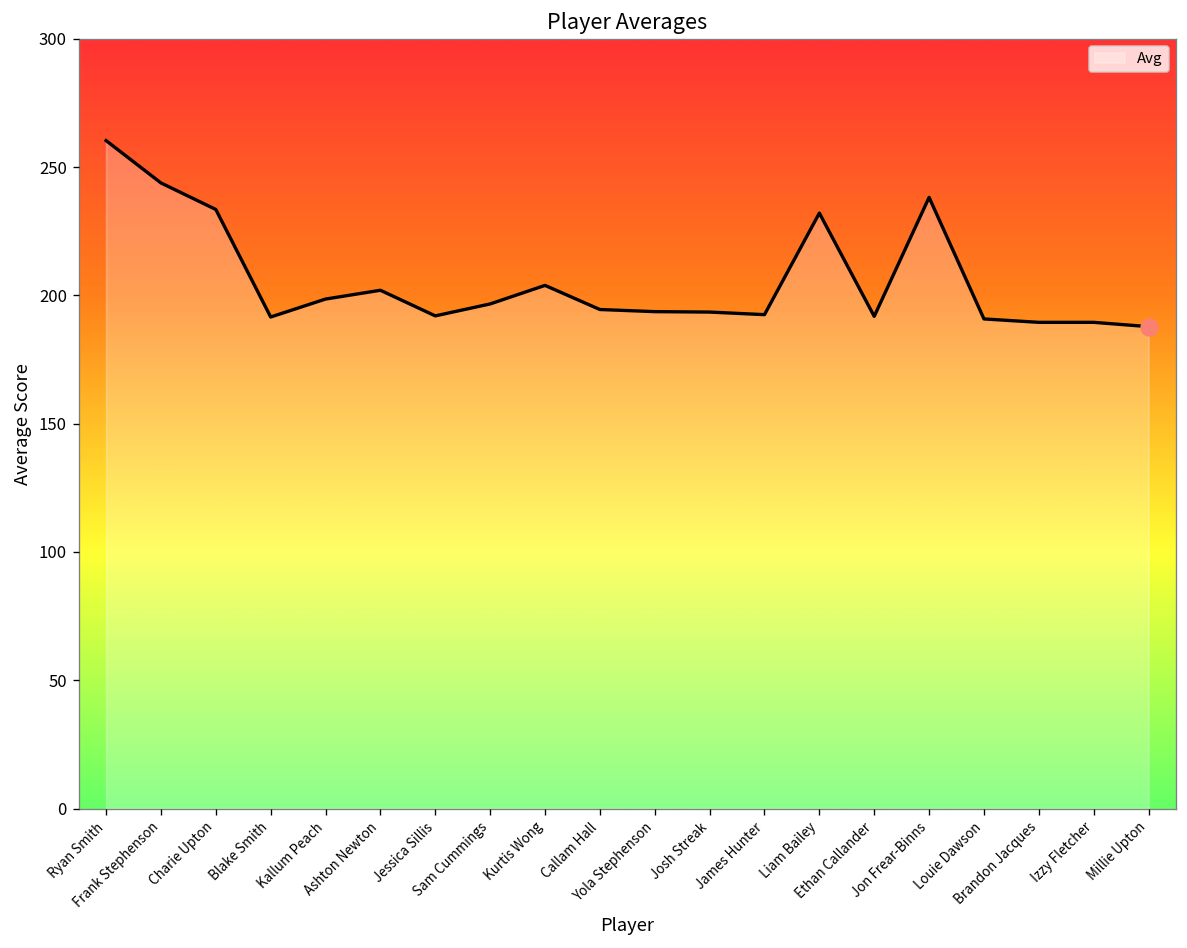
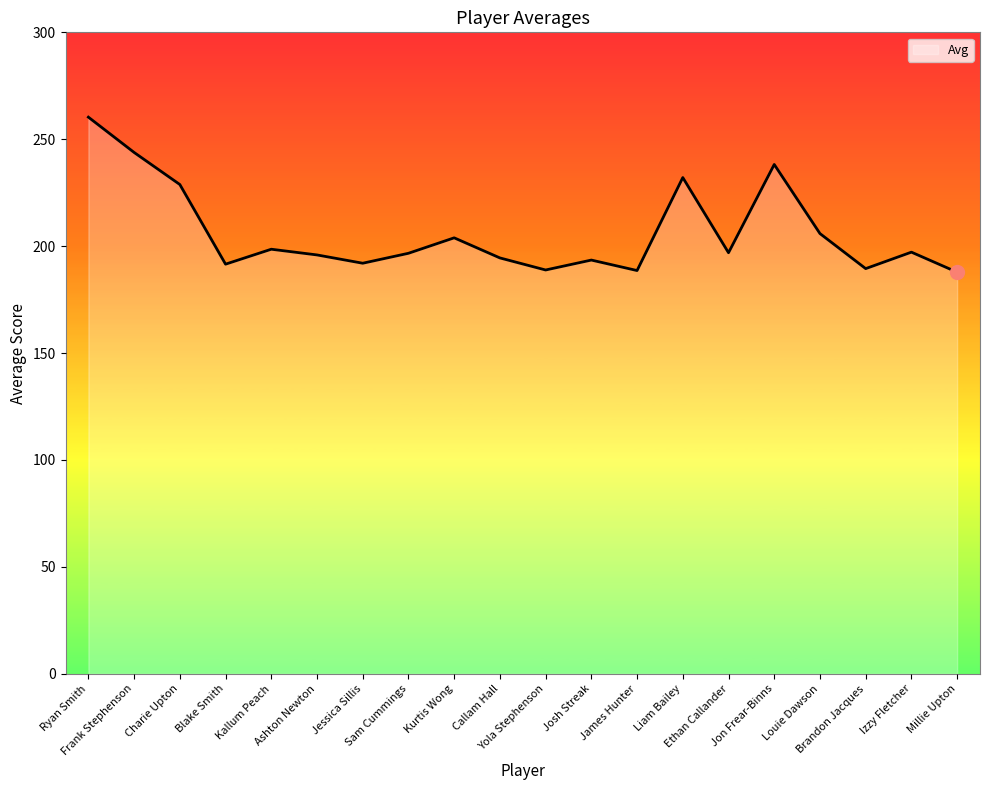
  {
    "Avg": {
      "Ryan Smith": 260,
      "Frank Stephenson": 244,
-     "Charie Upton": 233,
+     "Charie Upton": 229,
      "Blake Smith": 192,
      "Kallum Peach": 199,
-     "Ashton Newton": 202,
+     "Ashton Newton": 196,
      "Jessica Sillis": 192,
      "Sam Cummings": 197,
      "Kurtis Wong": 204,
      "Callam Hall": 195,
-     "Yola Stephenson": 194,
+     "Yola Stephenson": 189,
      "Josh Streak": 194,
-     "James Hunter": 193,
+     "James Hunter": 189,
      "Liam Bailey": 232,
-     "Ethan Callander": 192,
+     "Ethan Callander": 197,
      "Jon Frear-Binns": 238,
-     "Louie Dawson": 191,
+     "Louie Dawson": 206,
      "Brandon Jacques": 190,
-     "Izzy Fletcher": 190
+     "Izzy Fletcher": 197
    }
  }
